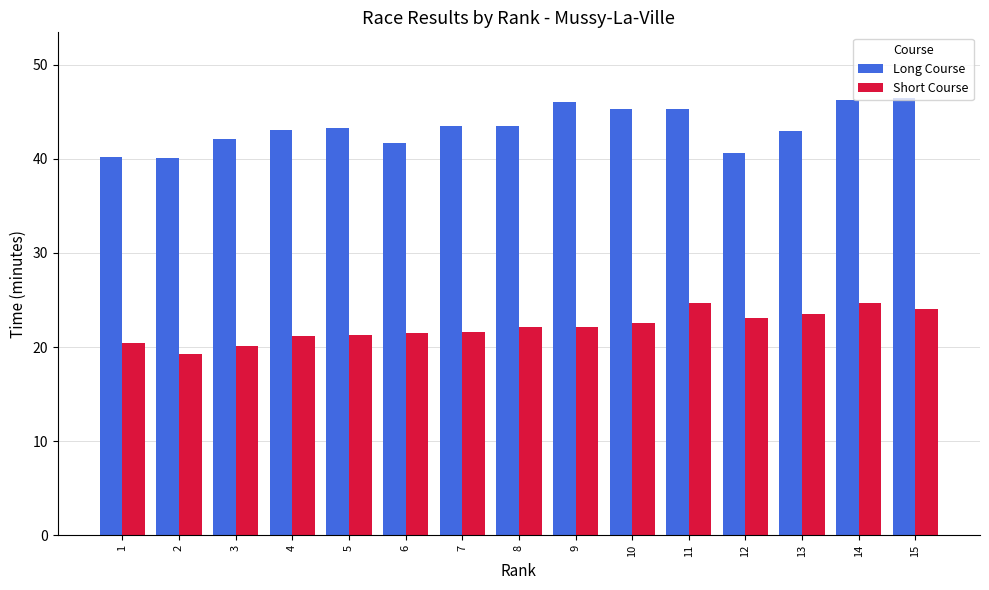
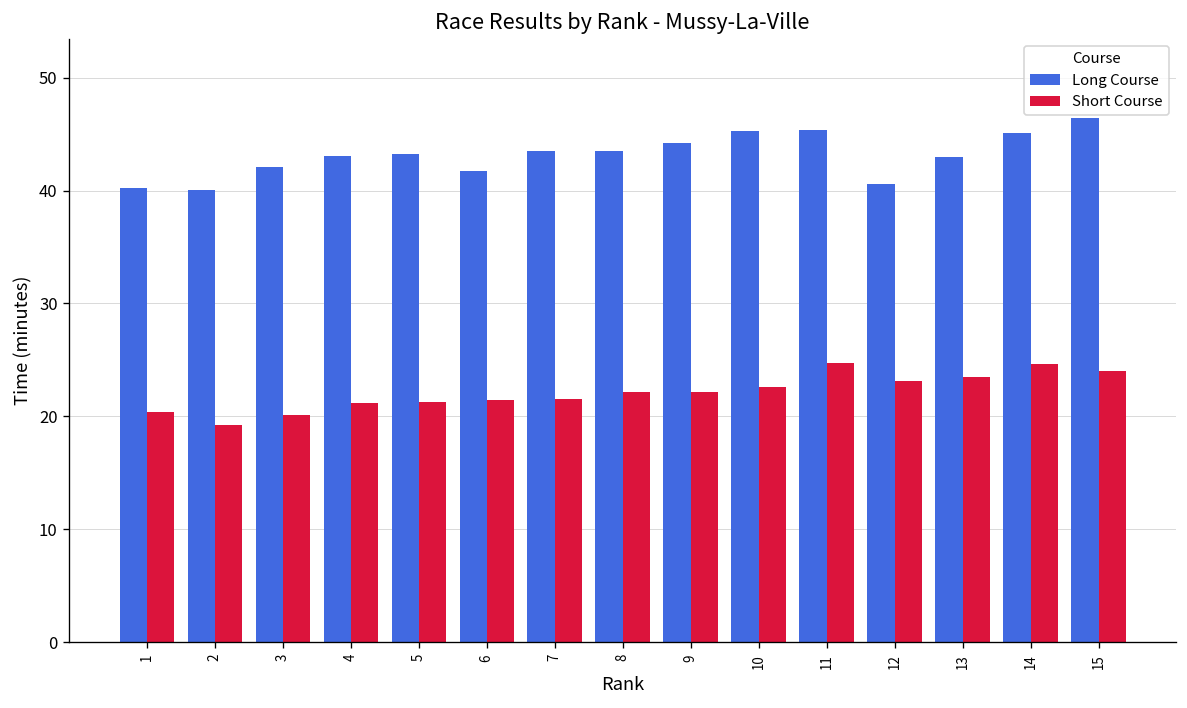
  {
    "Long Course": {
      "1": 40,
      "2": 40,
      "3": 42,
      "4": 43,
      "5": 43,
      "6": 42,
      "7": 44,
      "8": 44,
-     "9": 46,
+     "9": 44,
      "10": 45,
      "11": 45,
      "12": 41,
      "13": 43,
-     "14": 46
+     "14": 45
    },
    "Short Course": {
      "1": 20,
      "2": 19,
      "3": 20,
      "4": 21,
      "5": 21,
      "6": 22,
      "7": 22,
      "8": 22,
      "9": 22,
      "10": 23,
      "11": 25,
      "12": 23,
      "13": 24,
      "14": 25,
      "15": 24
    }
  }
